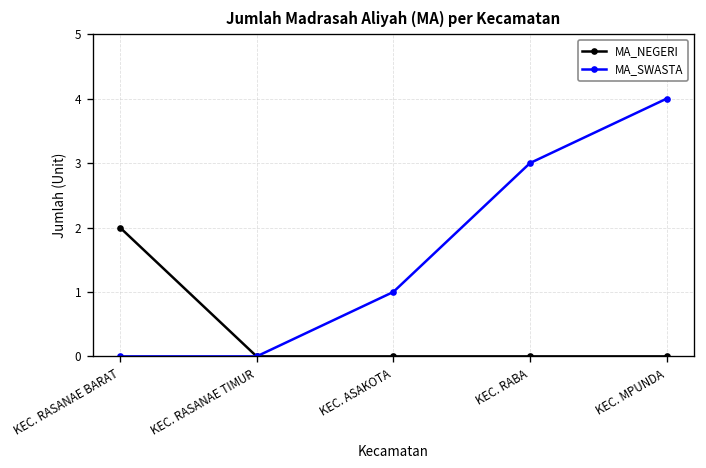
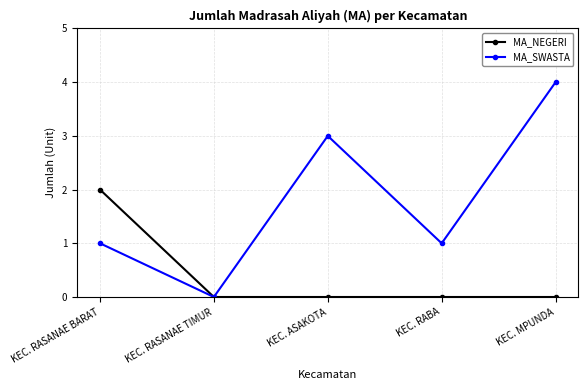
  {
    "MA_NEGERI": {
      "KEC. RASANAE BARAT": 2,
      "KEC. ASAKOTA": 0,
      "KEC. RABA": 0,
      "KEC. MPUNDA": 0
    },
    "MA_SWASTA": {
-     "KEC. RASANAE BARAT": 0,
-     "KEC. ASAKOTA": 1,
-     "KEC. RABA": 3,
+     "KEC. RASANAE BARAT": 1,
+     "KEC. ASAKOTA": 3,
+     "KEC. RABA": 1,
      "KEC. MPUNDA": 4
    }
  }
